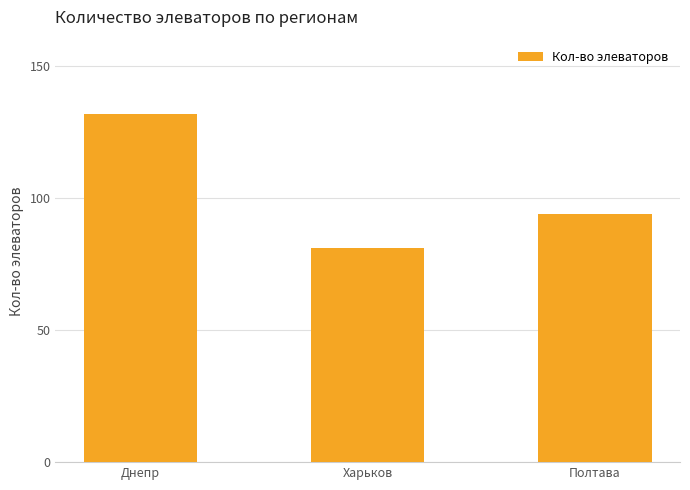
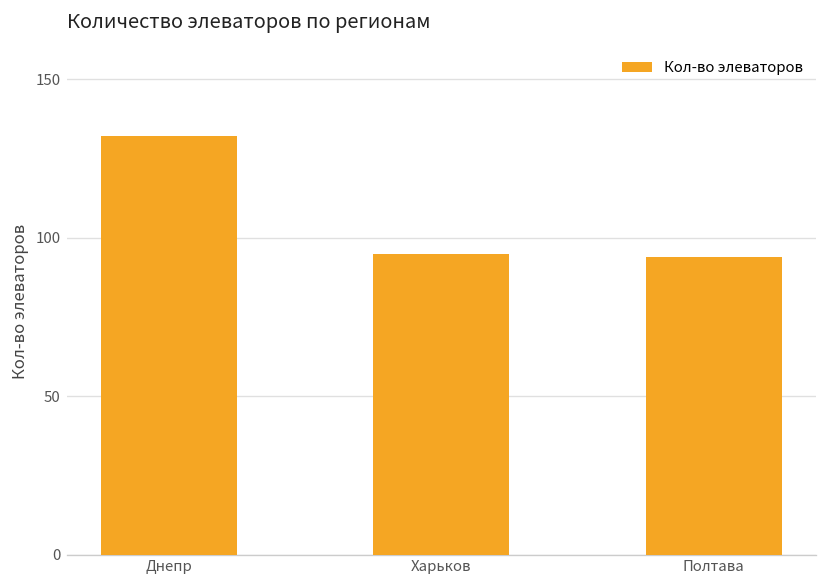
  {
    "Днепр": 132,
-   "Харьков": 81,
+   "Харьков": 95,
    "Полтава": 94
  }
